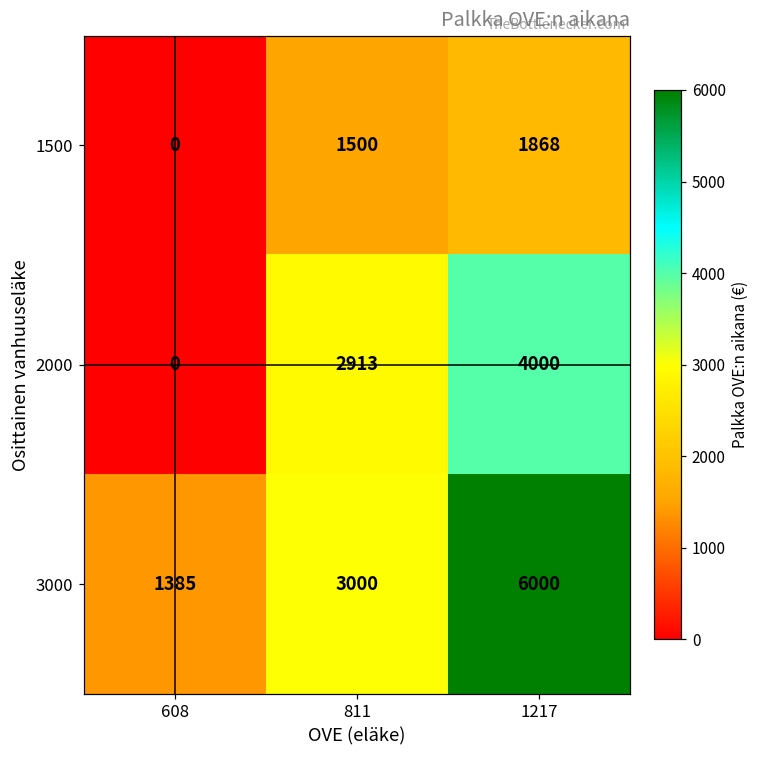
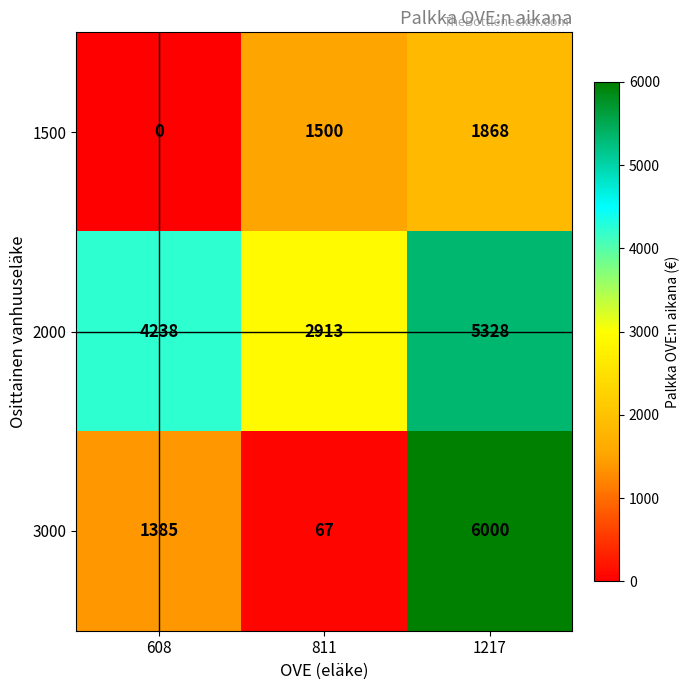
  {
    "1500": {
      "608": 0,
      "811": 1500,
      "1217": 1868
    },
    "2000": {
-     "608": 0,
+     "608": 4238,
      "811": 2913,
-     "1217": 4000
+     "1217": 5328
    },
    "3000": {
      "608": 1385,
-     "811": 3000,
+     "811": 67,
      "1217": 6000
    }
  }
